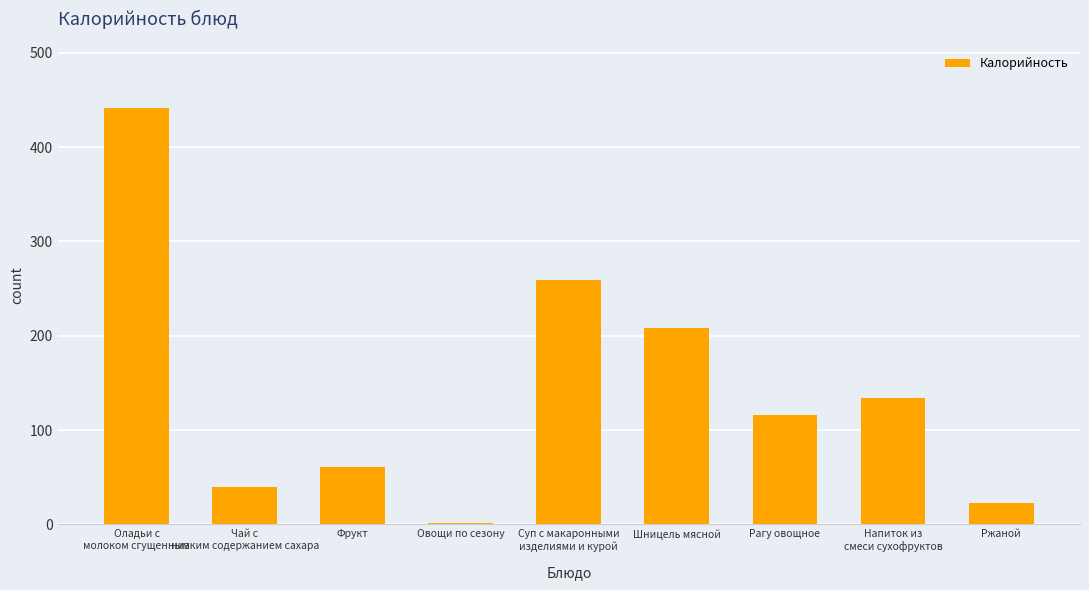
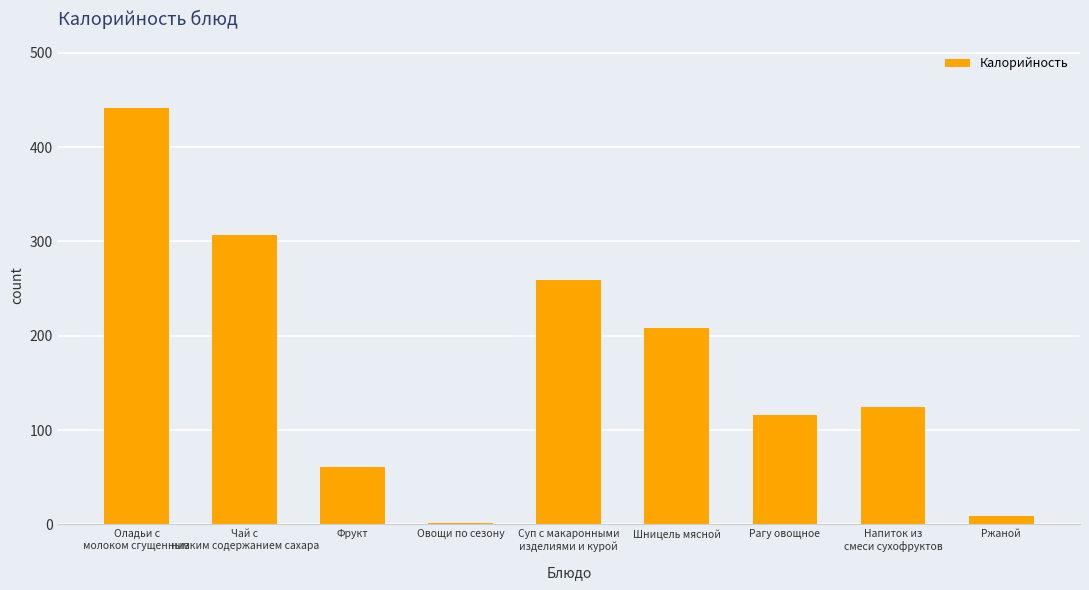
  {
-   "Чай с низким содержанием сахара": 40,
+   "Чай с низким содержанием сахара": 310,
    "Фрукт": 60,
    "Суп с макаронными изделиями и курой": 260,
    "Шницель мясной": 210,
    "Рагу овощное": 120,
-   "Напиток из смеси сухофруктов": 130,
-   "Ржаной": 20
+   "Напиток из смеси сухофруктов": 120,
+   "Ржаной": 10
  }
